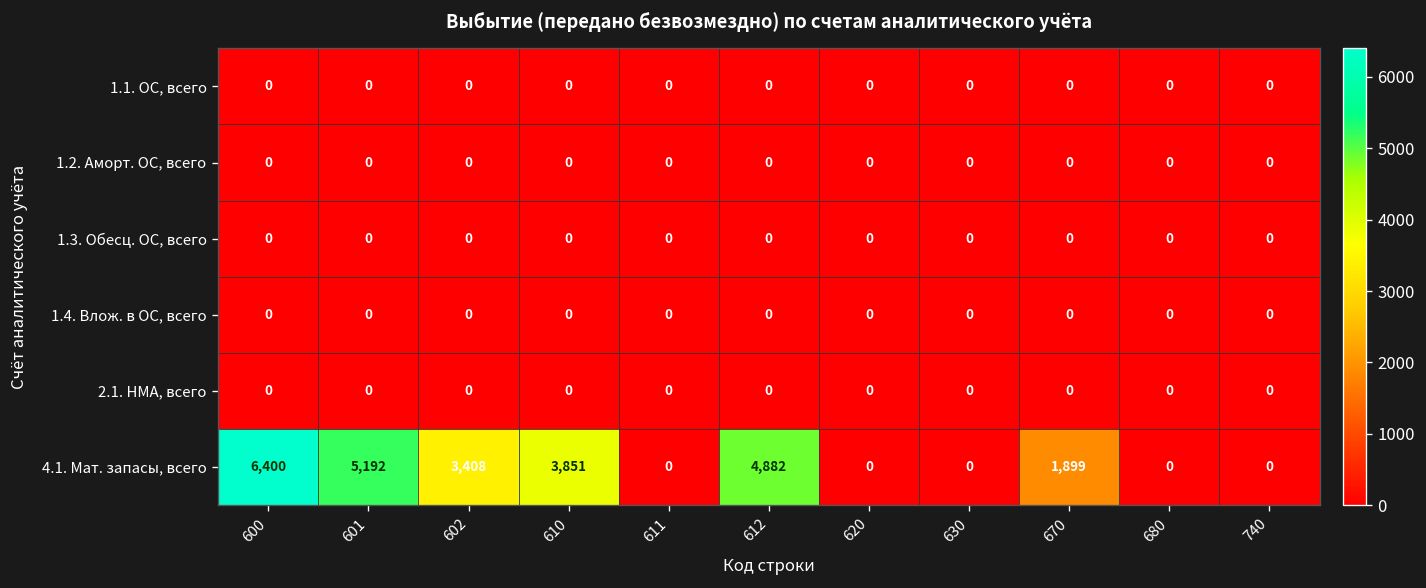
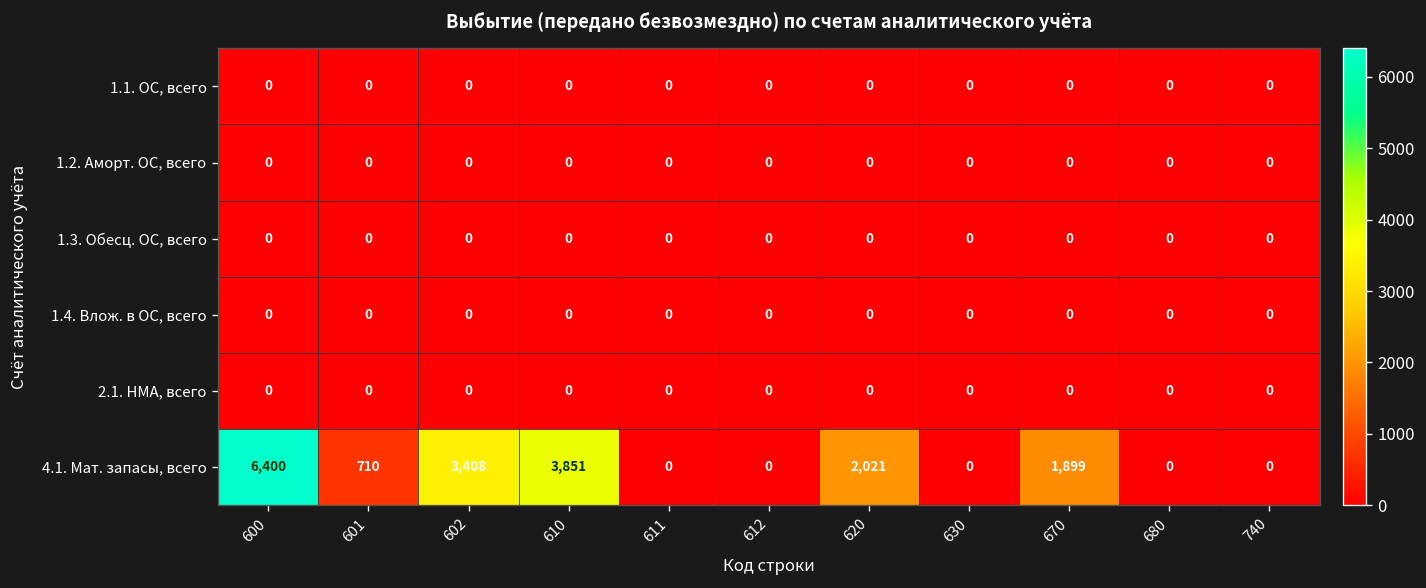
  {
    "1.1. ОС, всего": {
      "600": "0",
      "601": "0",
      "602": "0",
      "610": "0",
      "611": "0",
      "612": "0",
      "620": "0",
      "630": "0",
      "670": "0",
      "680": "0",
      "740": "0"
    },
    "1.2. Аморт. ОС, всего": {
      "600": "0",
      "601": "0",
      "602": "0",
      "610": "0",
      "611": "0",
      "612": "0",
      "620": "0",
      "630": "0",
      "670": "0",
      "680": "0",
      "740": "0"
    },
    "1.3. Обесц. ОС, всего": {
      "600": "0",
      "601": "0",
      "602": "0",
      "610": "0",
      "611": "0",
      "612": "0",
      "620": "0",
      "630": "0",
      "670": "0",
      "680": "0",
      "740": "0"
    },
    "1.4. Влож. в ОС, всего": {
      "600": "0",
      "601": "0",
      "602": "0",
      "610": "0",
      "611": "0",
      "612": "0",
      "620": "0",
      "630": "0",
      "670": "0",
      "680": "0",
      "740": "0"
    },
    "2.1. НМА, всего": {
      "600": "0",
      "601": "0",
      "602": "0",
      "610": "0",
      "611": "0",
      "612": "0",
      "620": "0",
      "630": "0",
      "670": "0",
      "680": "0",
      "740": "0"
    },
    "4.1. Мат. запасы, всего": {
      "600": "6,400",
-     "601": "5,192",
+     "601": "710",
      "602": "3,408",
      "610": "3,851",
      "611": "0",
-     "612": "4,882",
-     "620": "0",
+     "612": "0",
+     "620": "2,021",
      "630": "0",
      "670": "1,899",
      "680": "0",
      "740": "0"
    }
  }
